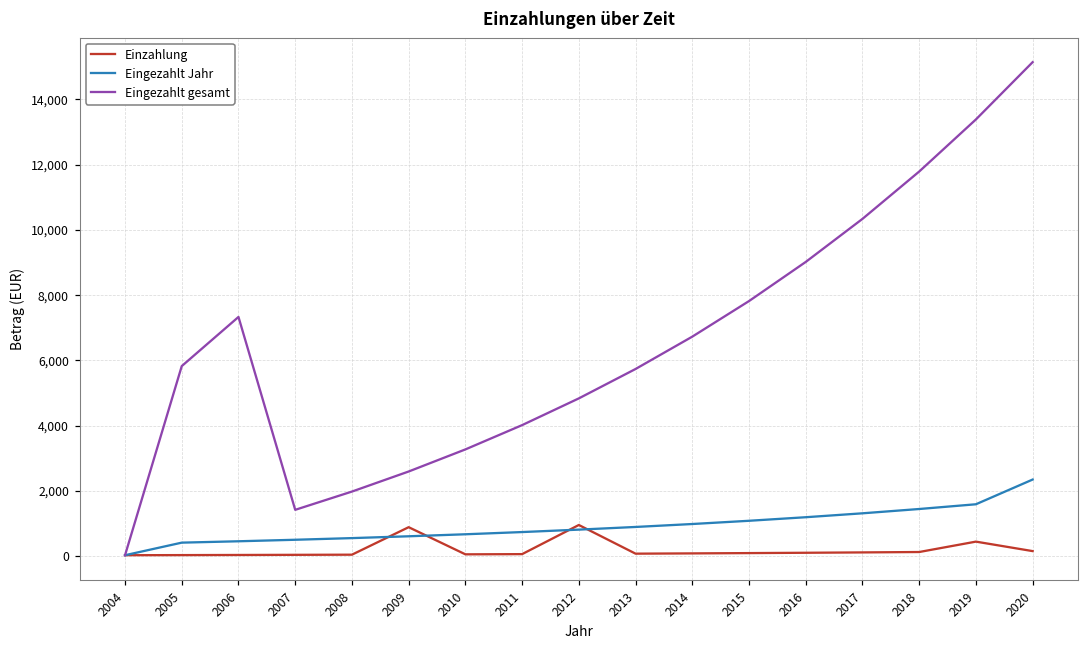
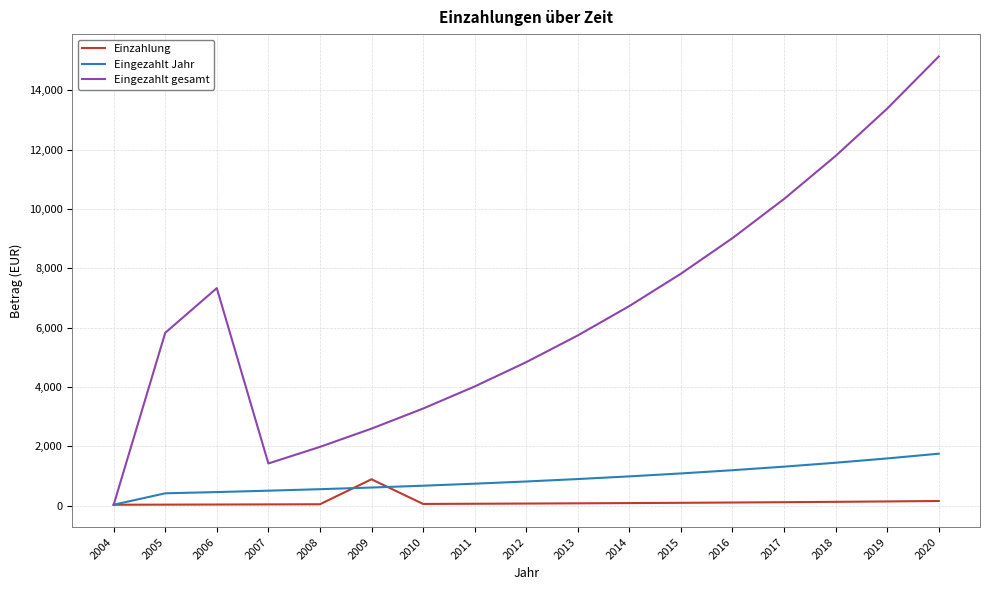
  {
    "Einzahlung": {
      "2005": "0",
      "2006": "0",
      "2007": "0",
      "2008": "100",
      "2009": "900",
      "2010": "100",
      "2011": "100",
-     "2012": "1,000",
+     "2012": "100",
      "2013": "100",
      "2014": "100",
      "2015": "100",
      "2016": "100",
      "2017": "100",
      "2018": "100",
-     "2019": "500",
+     "2019": "100",
      "2020": "200"
    },
    "Eingezahlt Jahr": {
      "2005": "400",
      "2006": "500",
      "2007": "500",
      "2008": "600",
      "2009": "600",
      "2010": "700",
      "2011": "700",
      "2012": "800",
      "2013": "900",
      "2014": "1,000",
      "2015": "1,100",
      "2016": "1,200",
      "2017": "1,300",
      "2018": "1,500",
      "2019": "1,600",
-     "2020": "2,400"
+     "2020": "1,800"
    },
    "Eingezahlt gesamt": {
      "2005": "5,800",
      "2006": "7,300",
      "2007": "1,400",
      "2008": "2,000",
      "2009": "2,600",
      "2010": "3,300",
      "2011": "4,000",
      "2012": "4,800",
      "2013": "5,700",
      "2014": "6,700",
      "2015": "7,800",
      "2016": "9,000",
      "2017": "10,300",
      "2018": "11,800",
      "2019": "13,400",
      "2020": "15,100"
    }
  }
